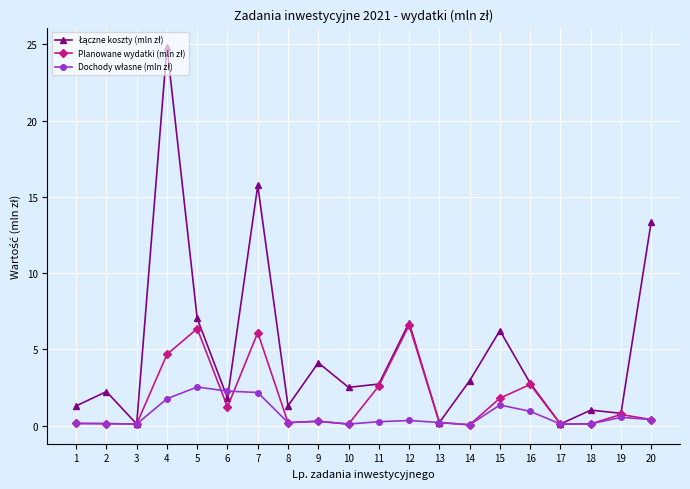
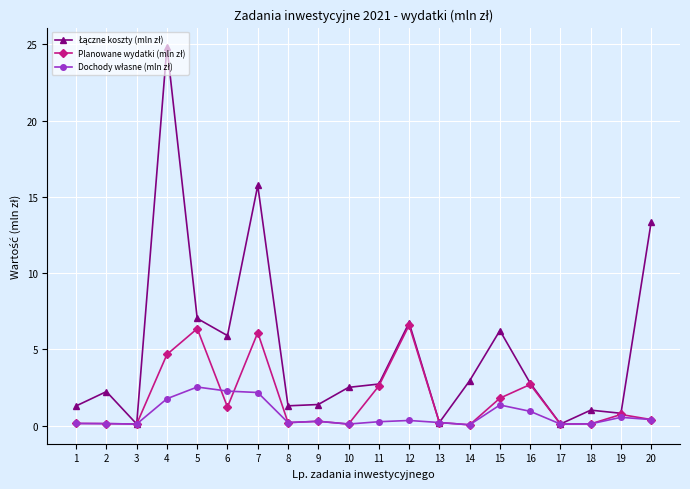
  {
    "Łączne koszty (mln zł)": {
      "1": 1.3,
      "2": 2.2,
      "5": 7.0,
-     "6": 1.8,
+     "6": 5.9,
      "7": 15.7,
      "8": 1.3,
-     "9": 4.1,
+     "9": 1.4,
      "10": 2.5,
      "14": 2.9,
      "15": 6.2,
      "18": 1.0,
      "20": 13.4
    },
    "Planowane wydatki (mln zł)": {
      "4": 4.7,
      "5": 6.4,
      "6": 1.2,
      "7": 6.1,
      "15": 1.8
    },
    "Dochody własne (mln zł)": {
      "4": 1.8,
      "5": 2.5,
      "6": 2.3,
      "7": 2.2,
      "11": 0.3,
      "12": 0.3,
      "15": 1.4,
      "16": 0.9,
      "19": 0.5
    }
  }
